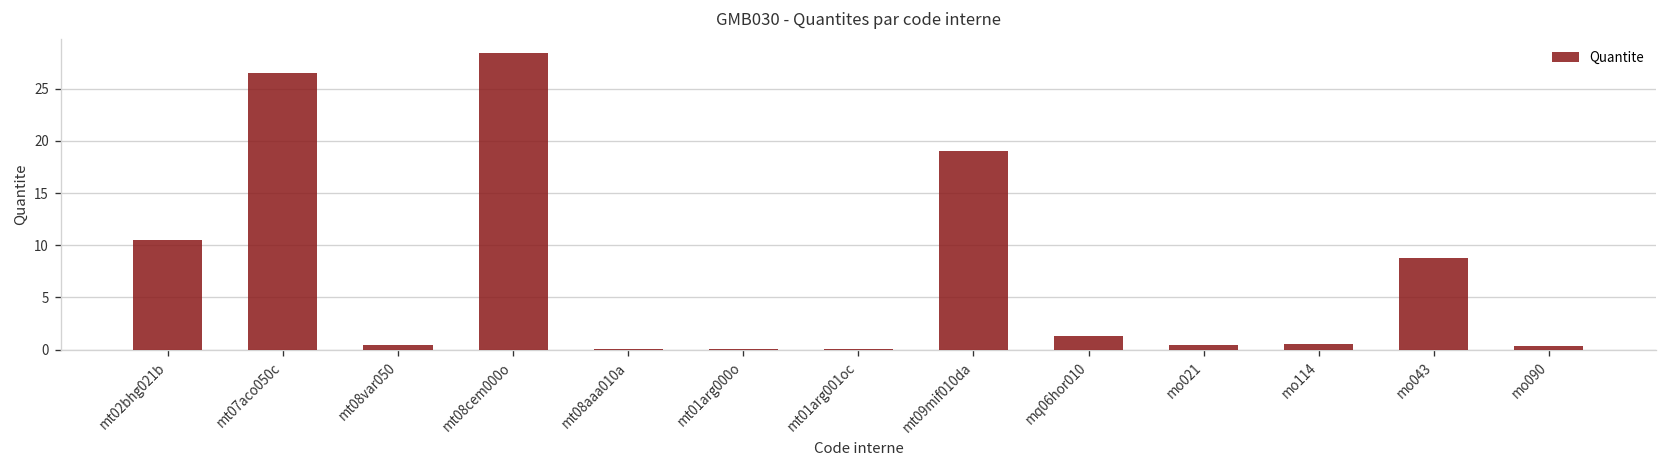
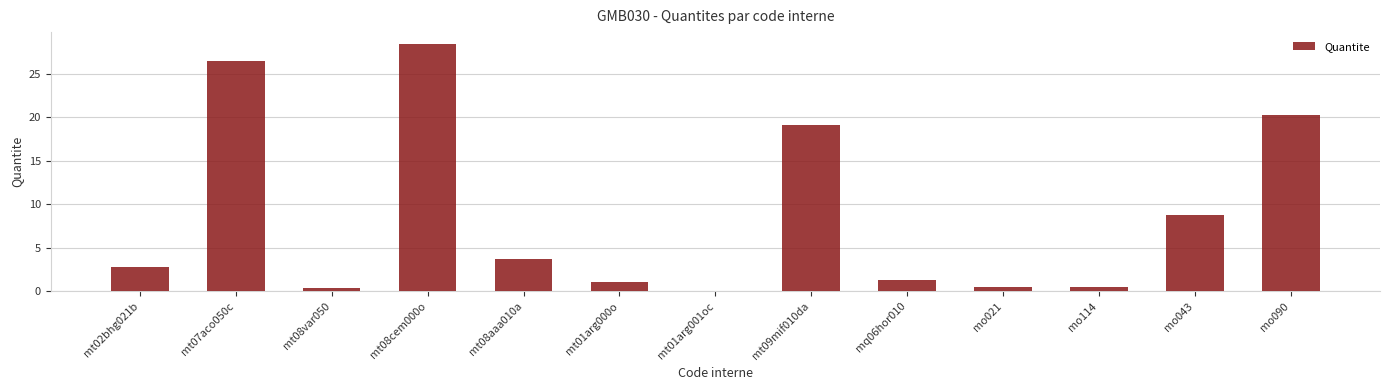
  {
-   "mt02bhg021b": 11,
+   "mt02bhg021b": 3,
    "mt07aco050c": 26,
    "mt08var050": 0,
    "mt08cem000o": 28,
-   "mt08aaa010a": 0,
-   "mt01arg000o": 0,
+   "mt08aaa010a": 4,
+   "mt01arg000o": 1,
    "mt09mif010da": 19,
    "mq06hor010": 1,
    "mo021": 0,
    "mo114": 1,
    "mo043": 9,
-   "mo090": 0
+   "mo090": 20
  }
